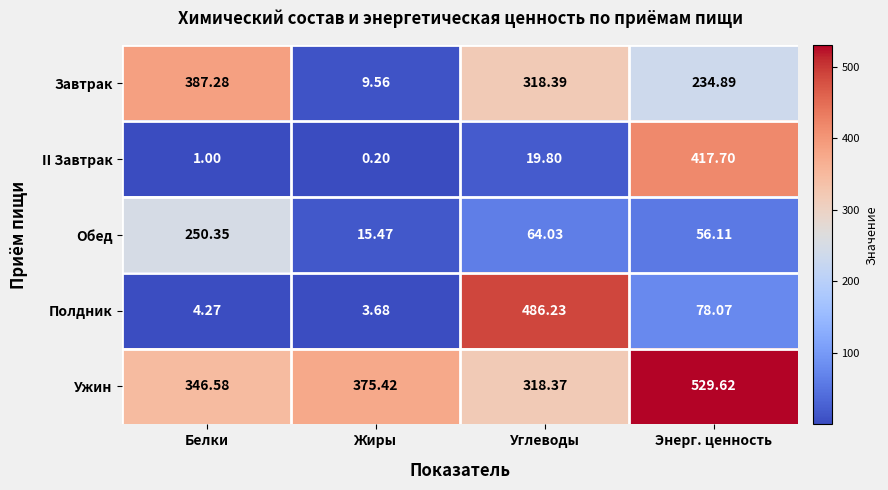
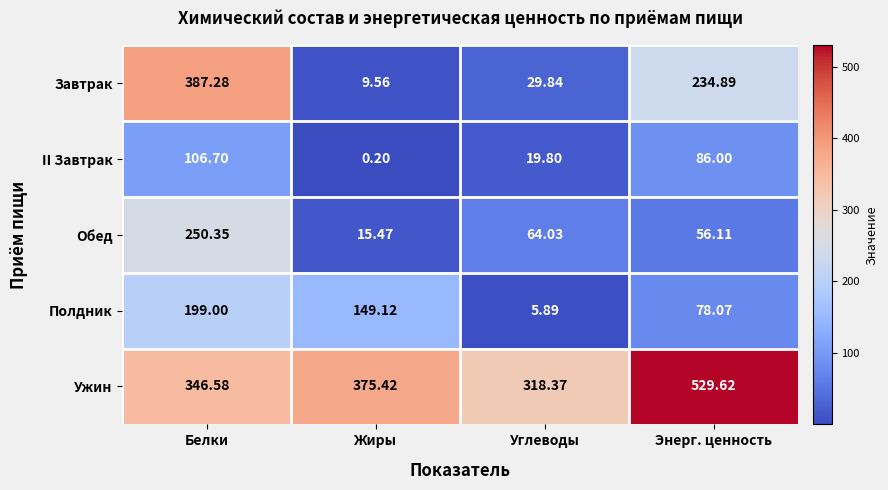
  {
    "Завтрак": {
      "Белки": 387.28,
      "Жиры": 9.56,
-     "Углеводы": 318.39,
+     "Углеводы": 29.84,
      "Энерг. ценность": 234.89
    },
    "II Завтрак": {
-     "Белки": 1.00,
+     "Белки": 106.70,
      "Жиры": 0.20,
      "Углеводы": 19.80,
-     "Энерг. ценность": 417.70
+     "Энерг. ценность": 86.00
    },
    "Обед": {
      "Белки": 250.35,
      "Жиры": 15.47,
      "Углеводы": 64.03,
      "Энерг. ценность": 56.11
    },
    "Полдник": {
-     "Белки": 4.27,
-     "Жиры": 3.68,
-     "Углеводы": 486.23,
+     "Белки": 199.00,
+     "Жиры": 149.12,
+     "Углеводы": 5.89,
      "Энерг. ценность": 78.07
    },
    "Ужин": {
      "Белки": 346.58,
      "Жиры": 375.42,
      "Углеводы": 318.37,
      "Энерг. ценность": 529.62
    }
  }
